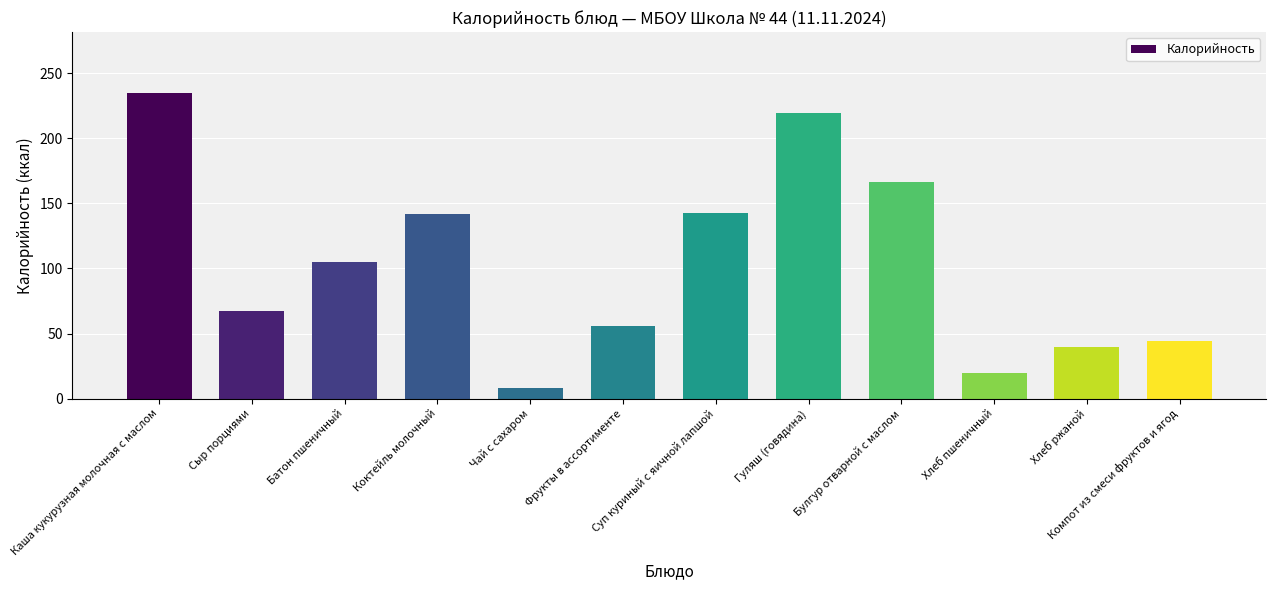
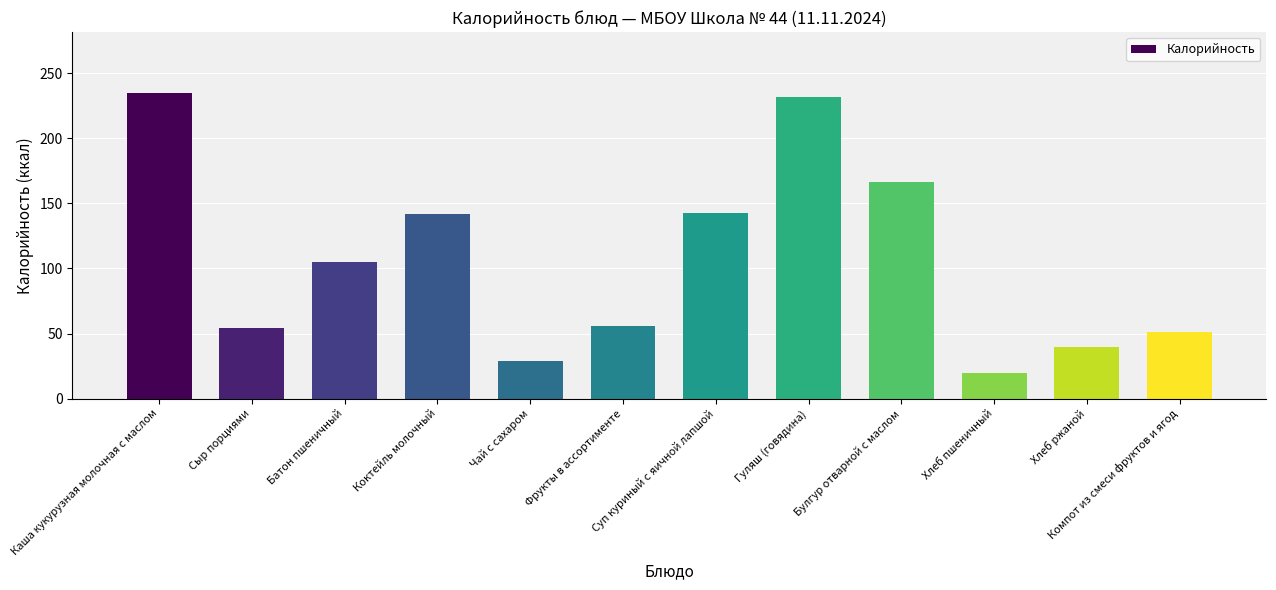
  {
    "Каша кукурузная молочная с маслом": 235,
-   "Сыр порциями": 68,
+   "Сыр порциями": 55,
    "Батон пшеничный": 105,
    "Коктейль молочный": 142,
-   "Чай с сахаром": 8,
+   "Чай с сахаром": 29,
    "Фрукты в ассортименте": 56,
    "Суп куриный с яичной лапшой": 142,
-   "Гуляш (говядина)": 220,
+   "Гуляш (говядина)": 232,
    "Булгур отварной с маслом": 166,
    "Хлеб пшеничный": 20,
    "Хлеб ржаной": 40,
-   "Компот из смеси фруктов и ягод": 44
+   "Компот из смеси фруктов и ягод": 51
  }
